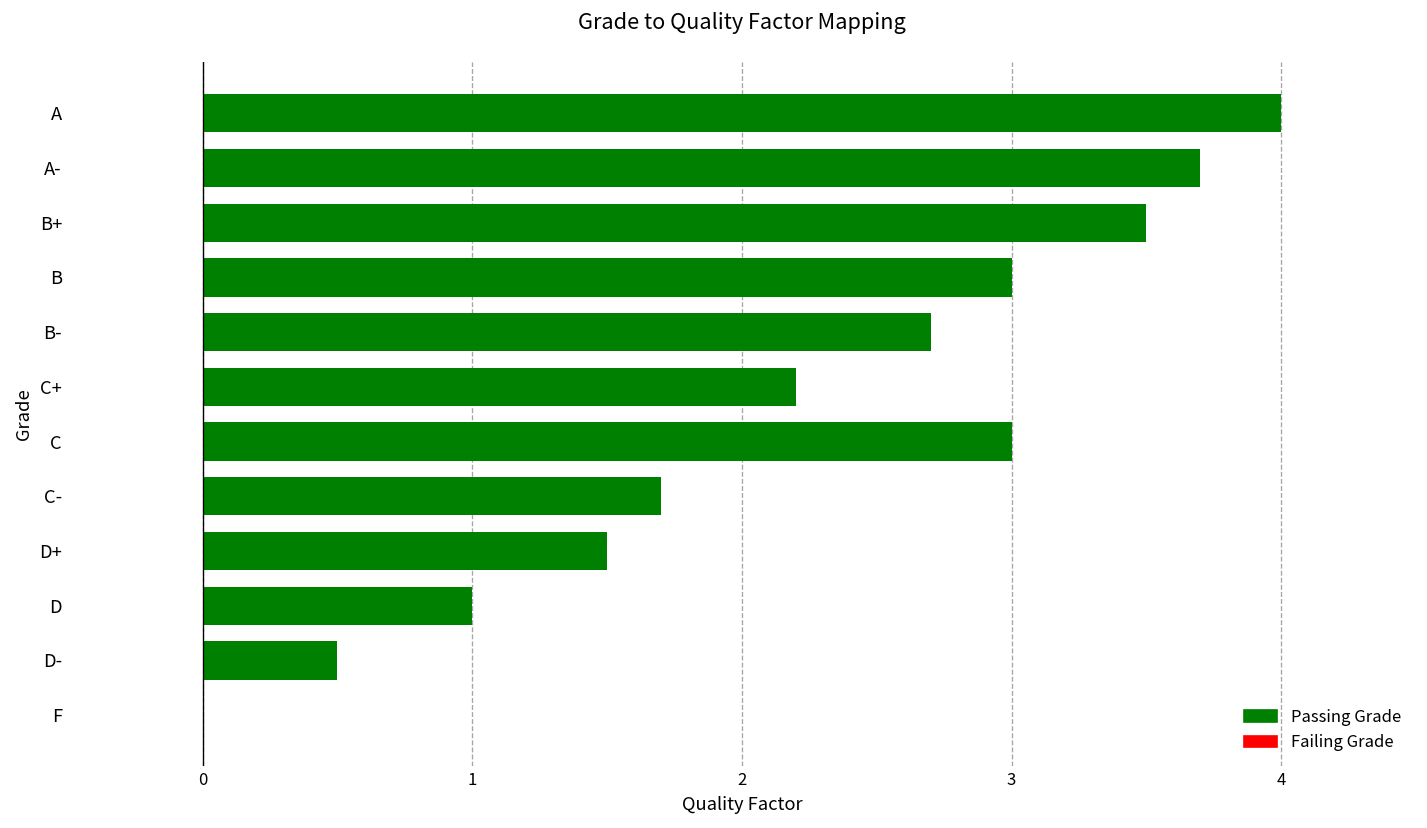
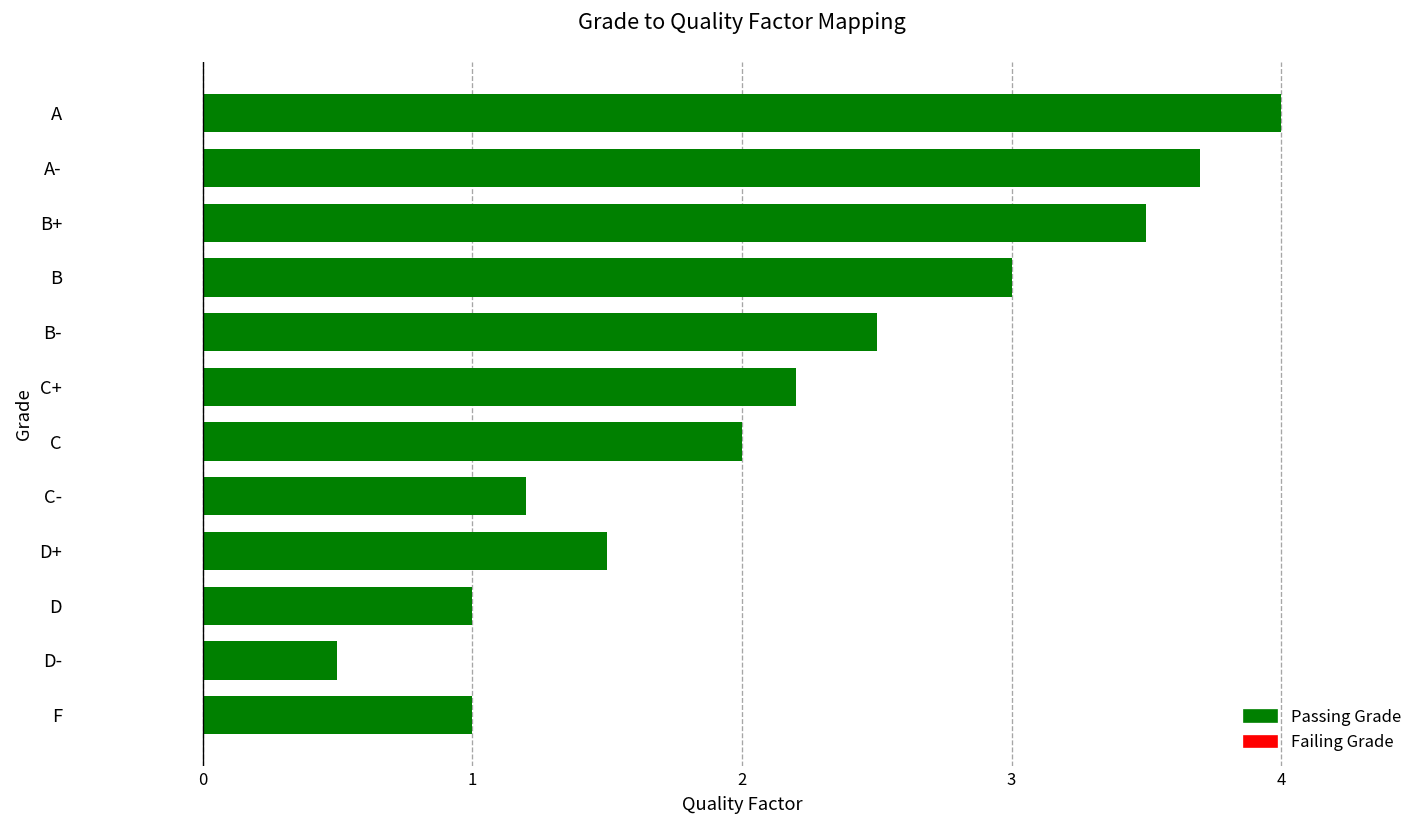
  {
    "A": 4.0,
    "A-": 3.7,
    "B+": 3.5,
    "B": 3.0,
-   "B-": 2.7,
+   "B-": 2.5,
    "C+": 2.2,
-   "C": 3,
-   "C-": 1.7,
+   "C": 2,
+   "C-": 1.2,
    "D+": 1.5,
    "D": 1.0,
    "D-": 0.5,
-   "F": 0
+   "F": 1
  }
